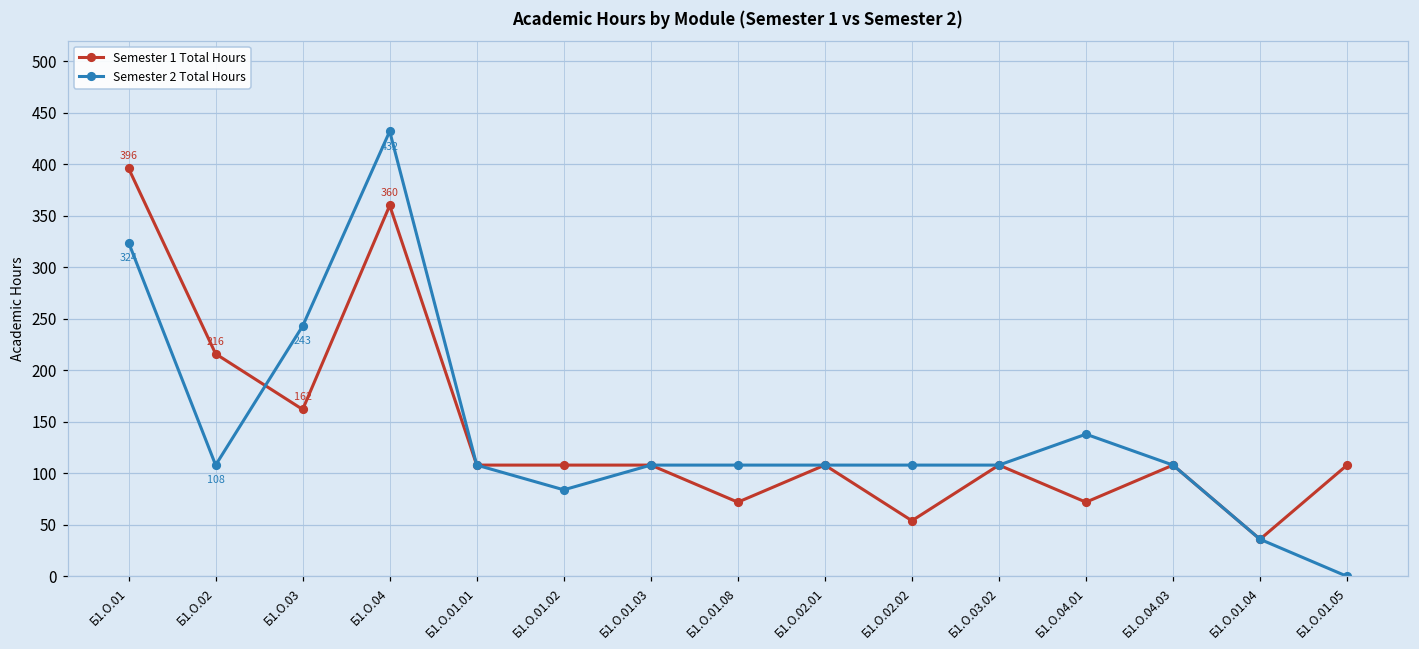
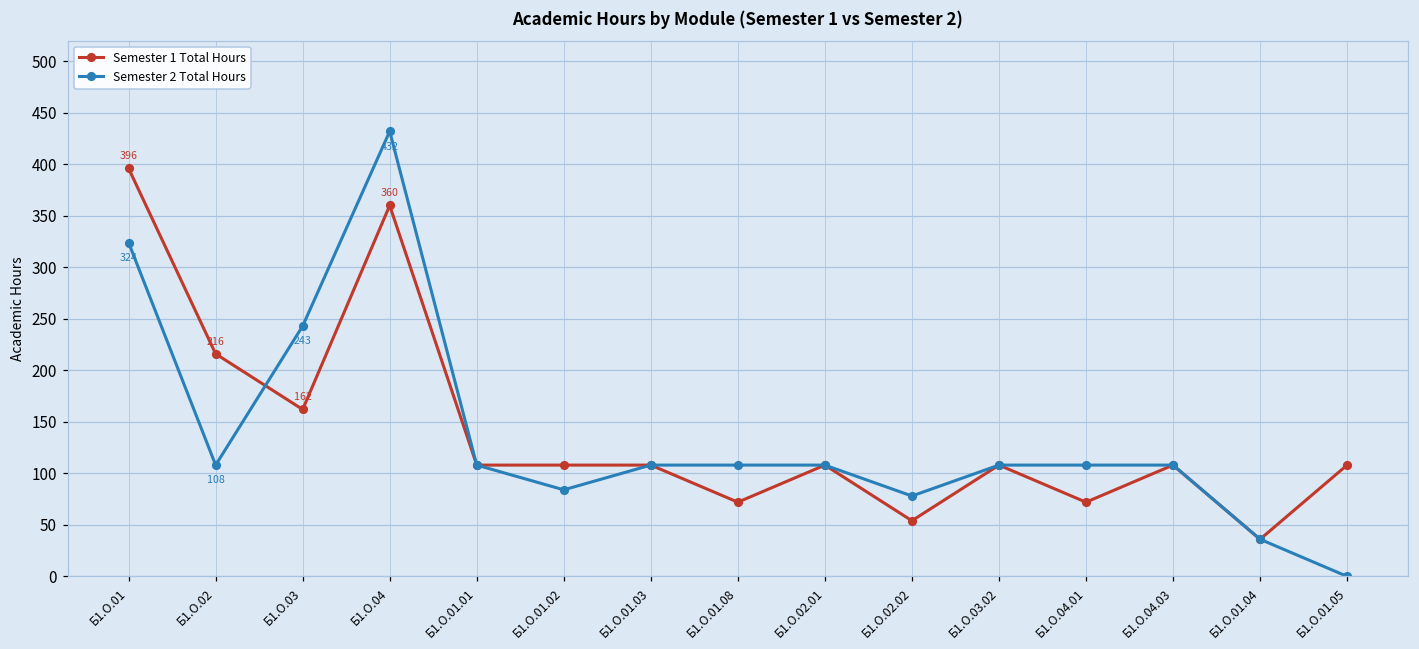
  {
    "Semester 1 Total Hours": {
      "Б1.О.01": 396,
      "Б1.О.02": 216,
      "Б1.О.03": 162,
      "Б1.О.04": 360
    },
    "Semester 2 Total Hours": {
      "Б1.О.01.02": 80,
      "Б1.О.01.08": 110,
-     "Б1.О.02.02": 110,
-     "Б1.О.04.01": 140,
+     "Б1.О.02.02": 80,
+     "Б1.О.04.01": 110,
      "Б1.О.01.05": 0
    }
  }
